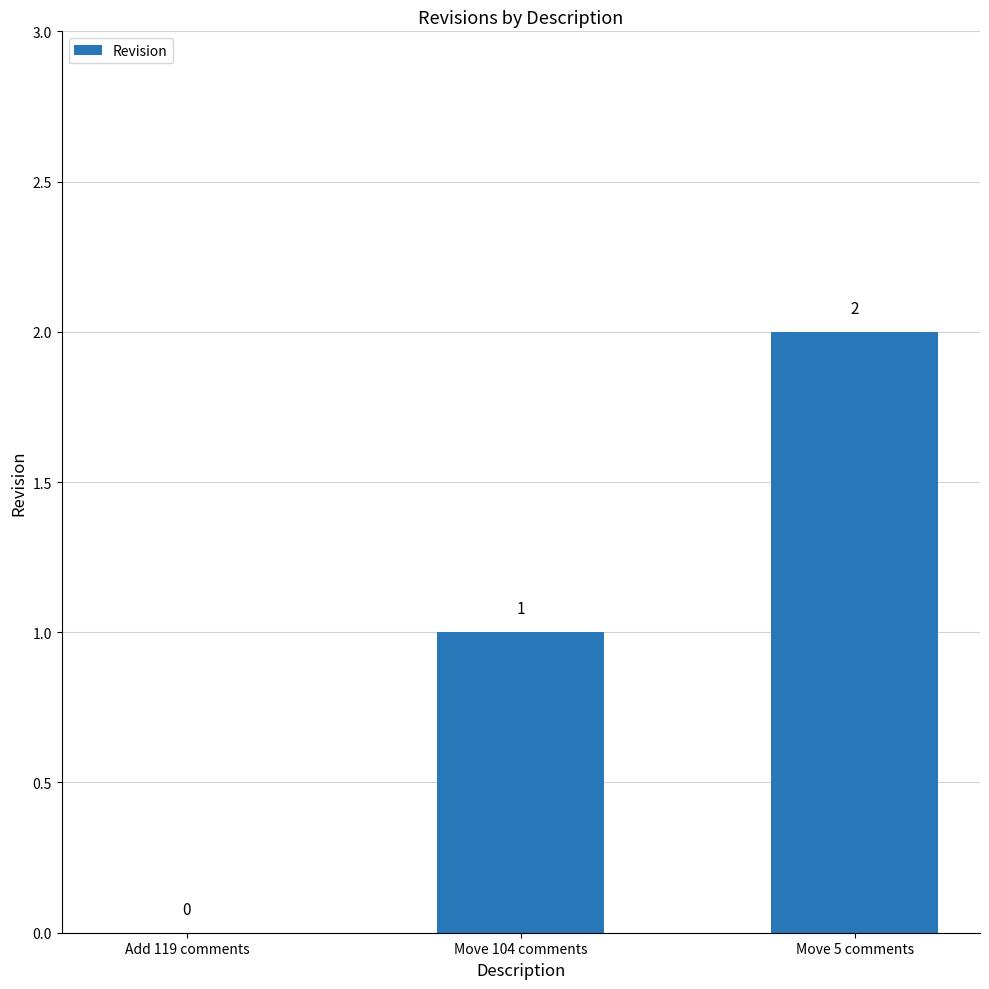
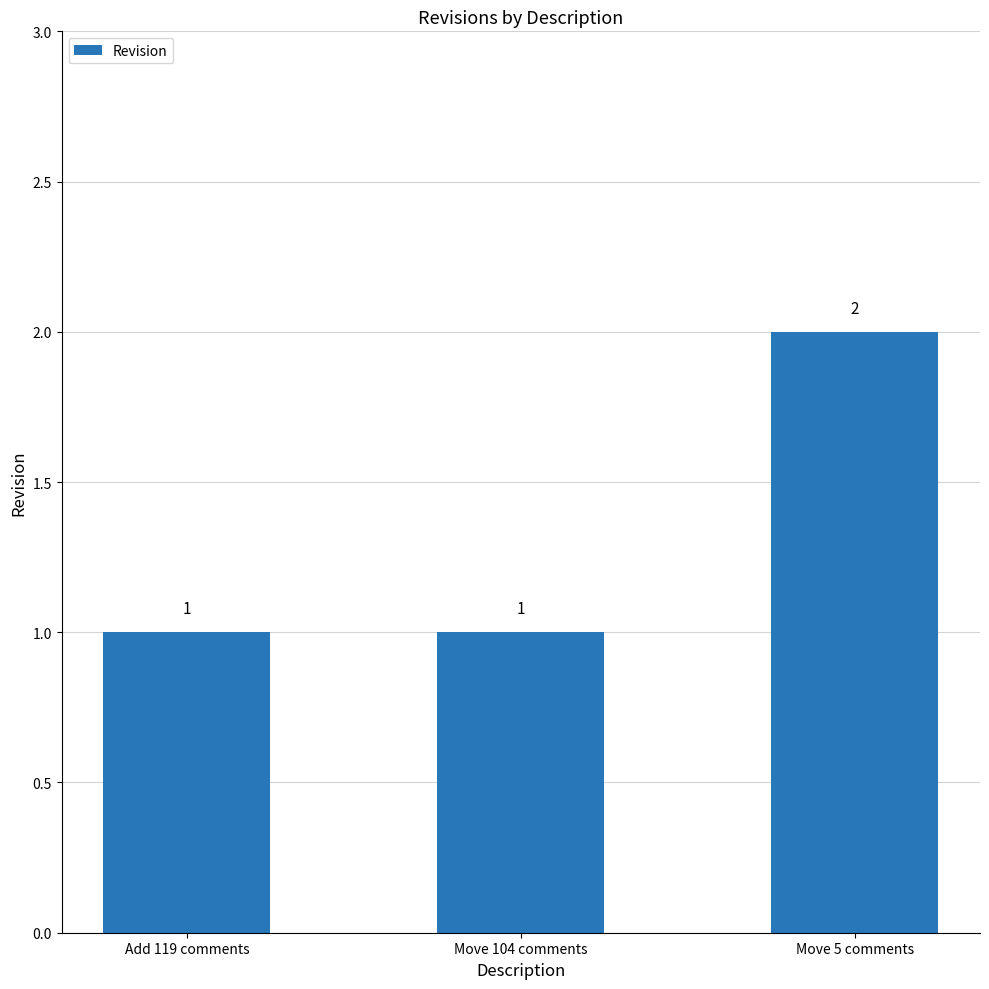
  {
-   "Add 119 comments": 0,
+   "Add 119 comments": 1,
    "Move 104 comments": 1,
    "Move 5 comments": 2
  }
